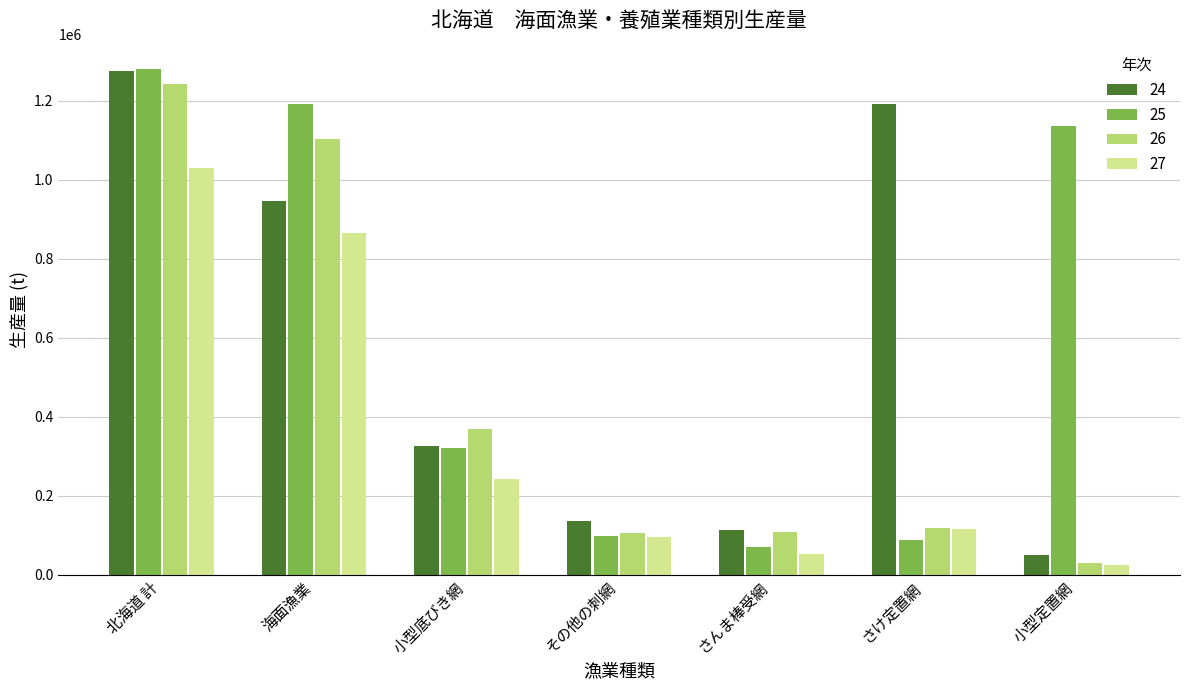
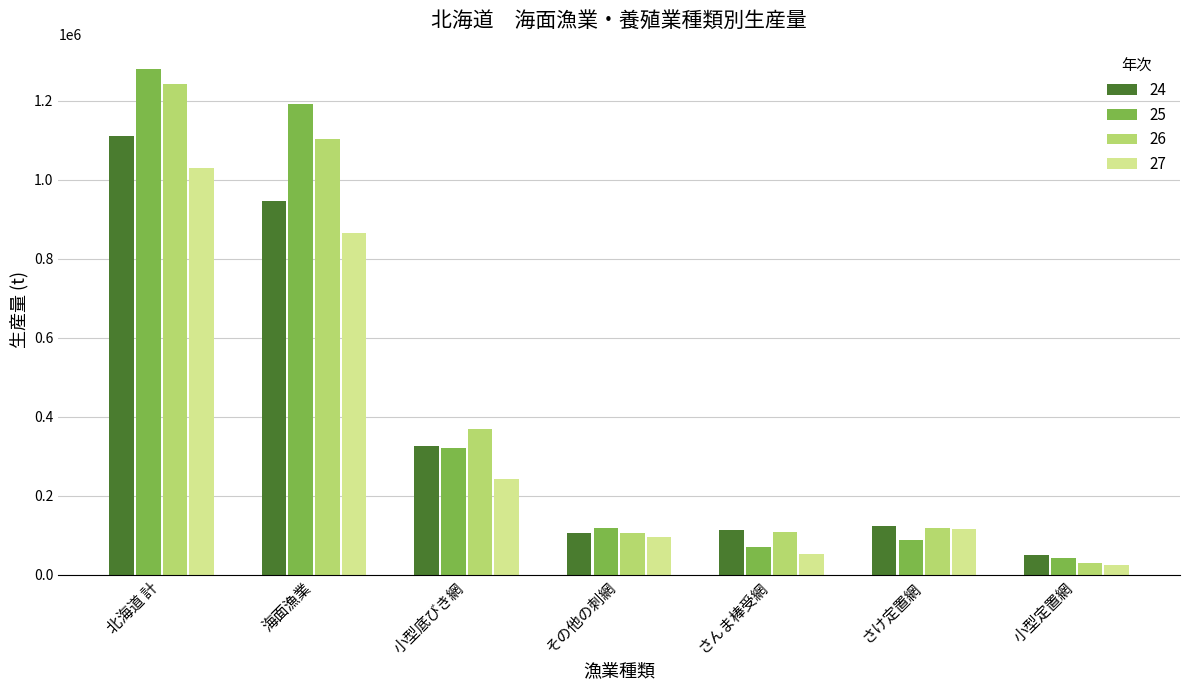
  {
    "24": {
-     "北海道 計": 1280000,
+     "北海道 計": 1110000,
      "海面漁業": 950000,
      "小型底びき網": 330000,
-     "その他の刺網": 140000,
+     "その他の刺網": 110000,
      "さんま棒受網": 110000,
-     "さけ定置網": 1190000,
+     "さけ定置網": 120000,
      "小型定置網": 50000
    },
    "25": {
      "北海道 計": 1280000,
      "海面漁業": 1190000,
      "小型底びき網": 320000,
-     "その他の刺網": 100000,
+     "その他の刺網": 120000,
      "さんま棒受網": 70000,
      "さけ定置網": 90000,
-     "小型定置網": 1140000
+     "小型定置網": 40000
    }
  }
